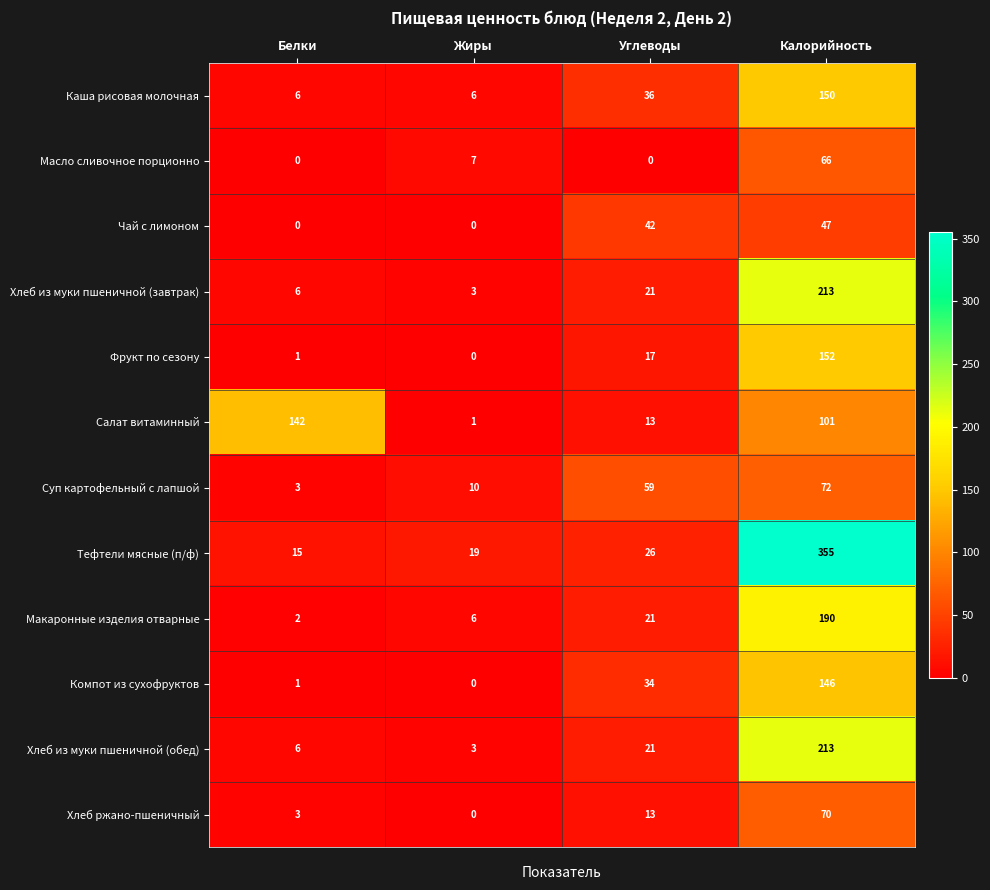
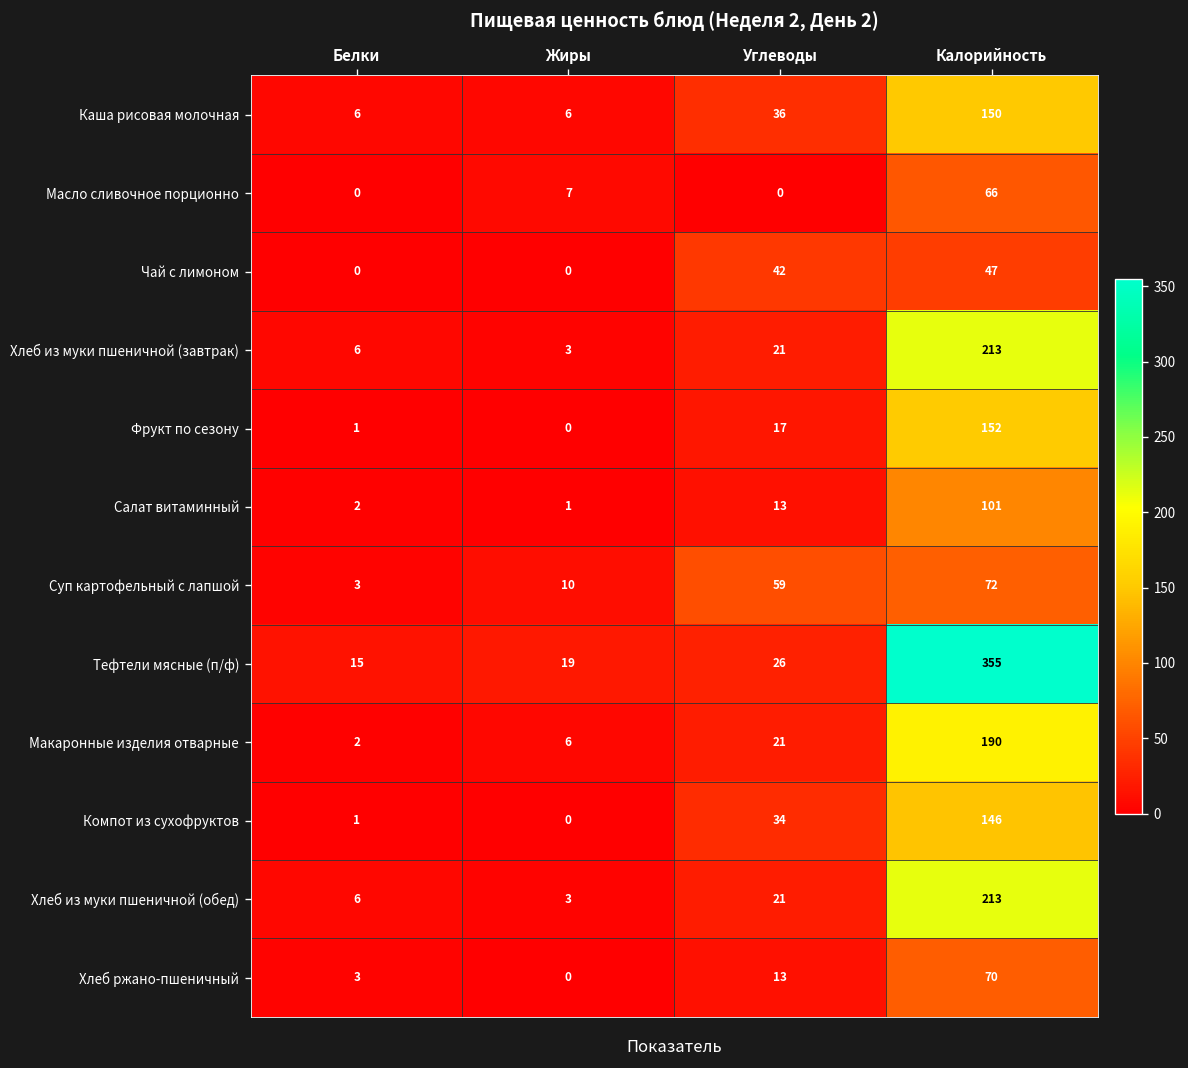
  {
    "Каша рисовая молочная": {
      "Белки": 6,
      "Жиры": 6,
      "Углеводы": 36,
      "Калорийность": 150
    },
    "Масло сливочное порционно": {
      "Белки": 0,
      "Жиры": 7,
      "Углеводы": 0,
      "Калорийность": 66
    },
    "Чай с лимоном": {
      "Белки": 0,
      "Жиры": 0,
      "Углеводы": 42,
      "Калорийность": 47
    },
    "Хлеб из муки пшеничной (завтрак)": {
      "Белки": 6,
      "Жиры": 3,
      "Углеводы": 21,
      "Калорийность": 213
    },
    "Фрукт по сезону": {
      "Белки": 1,
      "Жиры": 0,
      "Углеводы": 17,
      "Калорийность": 152
    },
    "Салат витаминный": {
-     "Белки": 142,
+     "Белки": 2,
      "Жиры": 1,
      "Углеводы": 13,
      "Калорийность": 101
    },
    "Суп картофельный с лапшой": {
      "Белки": 3,
      "Жиры": 10,
      "Углеводы": 59,
      "Калорийность": 72
    },
    "Тефтели мясные (п/ф)": {
      "Белки": 15,
      "Жиры": 19,
      "Углеводы": 26,
      "Калорийность": 355
    },
    "Макаронные изделия отварные": {
      "Белки": 2,
      "Жиры": 6,
      "Углеводы": 21,
      "Калорийность": 190
    },
    "Компот из сухофруктов": {
      "Белки": 1,
      "Жиры": 0,
      "Углеводы": 34,
      "Калорийность": 146
    },
    "Хлеб из муки пшеничной (обед)": {
      "Белки": 6,
      "Жиры": 3,
      "Углеводы": 21,
      "Калорийность": 213
    },
    "Хлеб ржано-пшеничный": {
      "Белки": 3,
      "Жиры": 0,
      "Углеводы": 13,
      "Калорийность": 70
    }
  }
